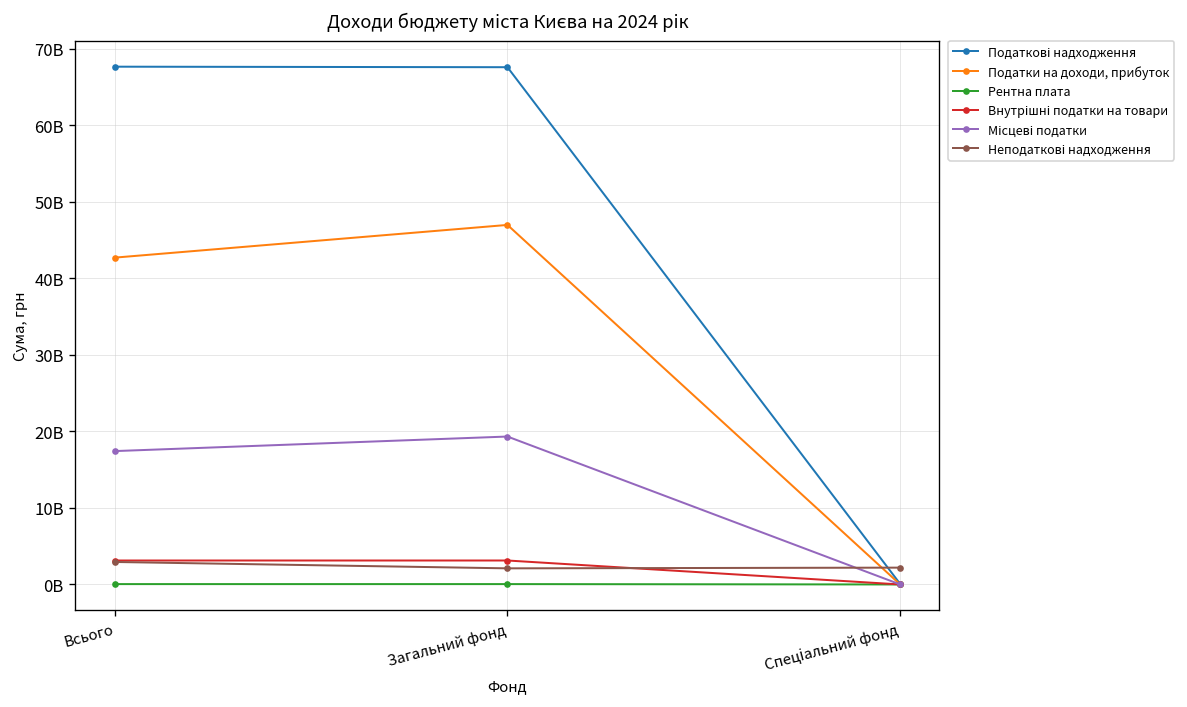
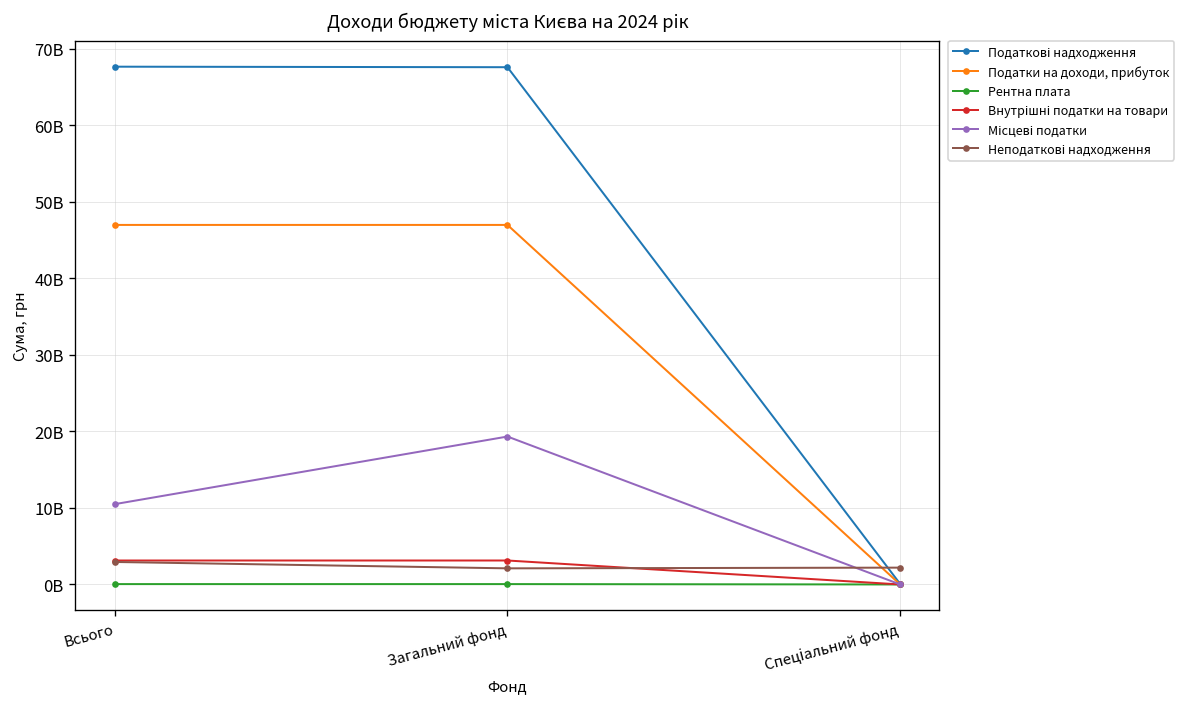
  {
    "Податкові надходження": {
      "Всього": 68000000000,
      "Загальний фонд": 68000000000
    },
    "Податки на доходи, прибуток": {
-     "Всього": 43000000000,
+     "Всього": 47000000000,
      "Загальний фонд": 47000000000
    },
    "Рентна плата": {
      "Всього": 0,
      "Загальний фонд": 0
    },
    "Внутрішні податки на товари": {
      "Загальний фонд": 3000000000
    },
    "Місцеві податки": {
-     "Всього": 17000000000,
+     "Всього": 10000000000,
      "Загальний фонд": 19000000000
    },
    "Неподаткові надходження": {
      "Загальний фонд": 2000000000,
      "Спеціальний фонд": 2000000000
    }
  }
